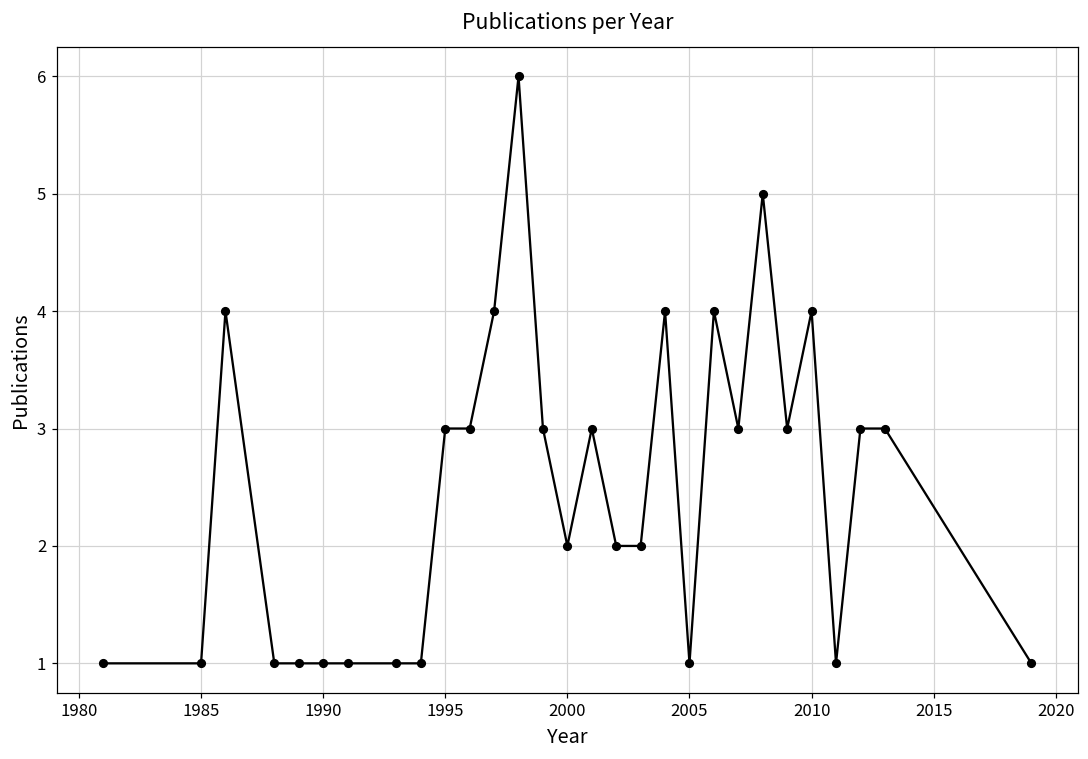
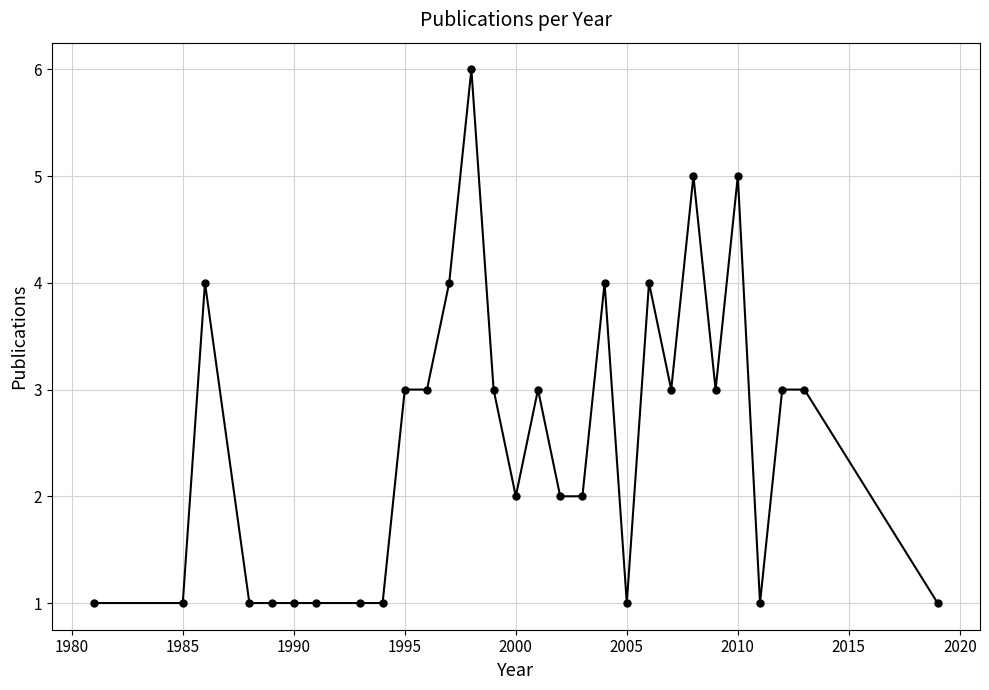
  {
    "1985": 1,
    "1990": 1,
    "1995": 3,
    "2000": 2,
    "2005": 1,
-   "2010": 4
+   "2010": 5
  }
